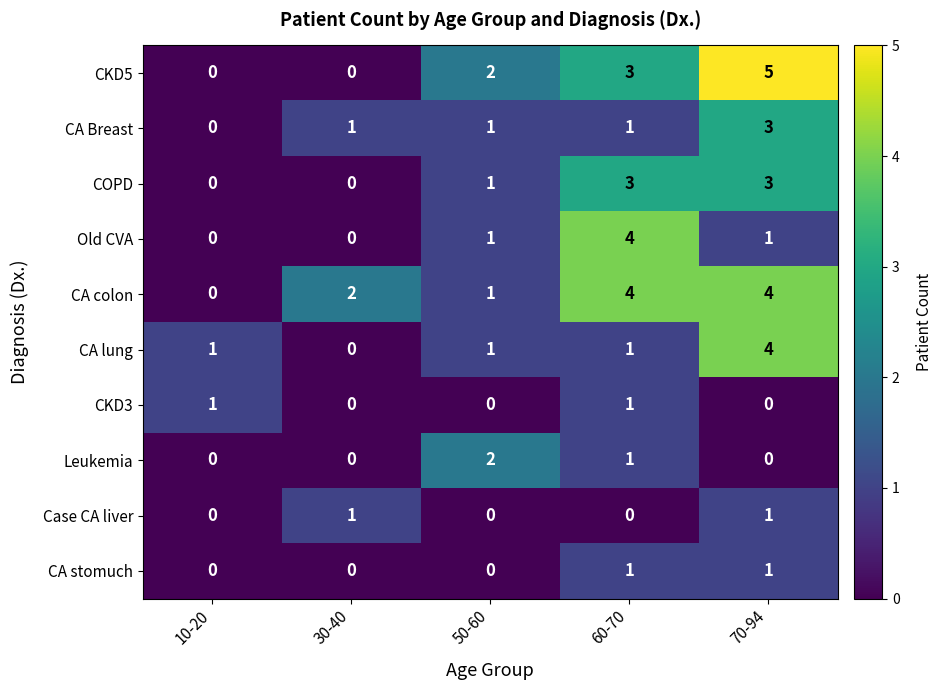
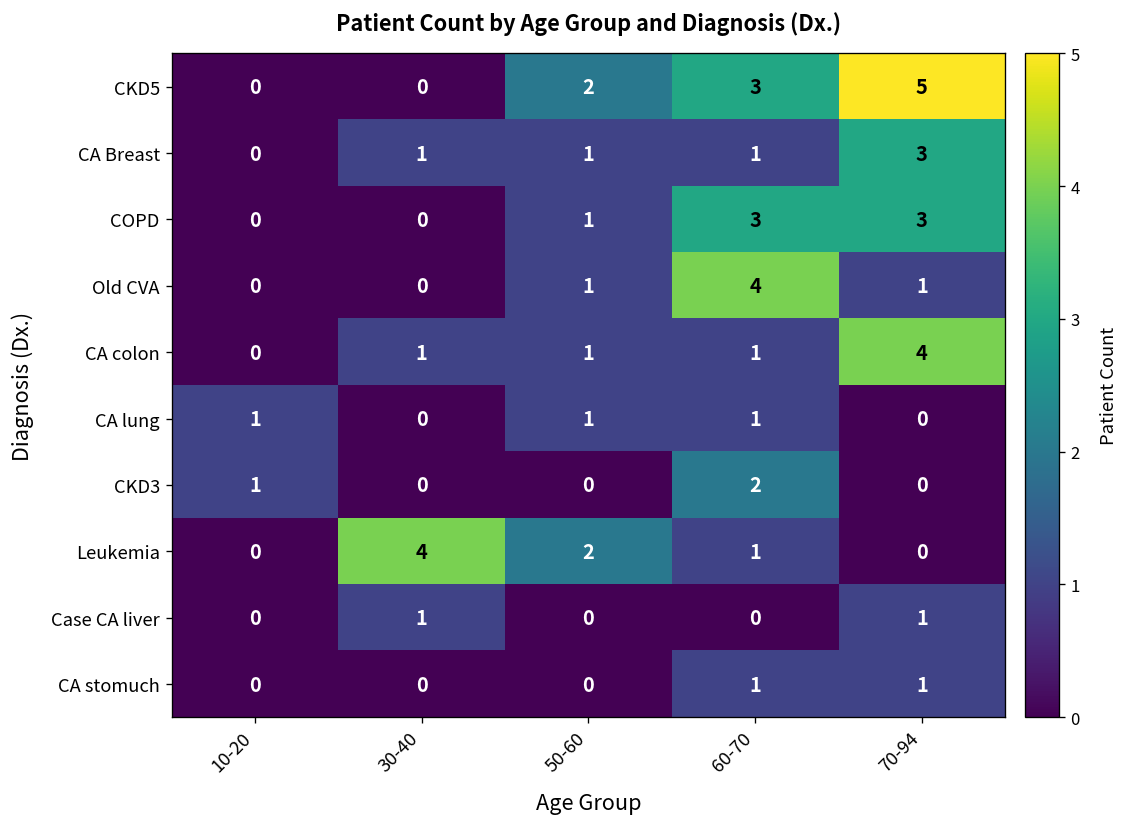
  {
    "CKD5": {
      "10-20": 0,
      "30-40": 0,
      "50-60": 2,
      "60-70": 3,
      "70-94": 5
    },
    "CA Breast": {
      "10-20": 0,
      "30-40": 1,
      "50-60": 1,
      "60-70": 1,
      "70-94": 3
    },
    "COPD": {
      "10-20": 0,
      "30-40": 0,
      "50-60": 1,
      "60-70": 3,
      "70-94": 3
    },
    "Old CVA": {
      "10-20": 0,
      "30-40": 0,
      "50-60": 1,
      "60-70": 4,
      "70-94": 1
    },
    "CA colon": {
      "10-20": 0,
-     "30-40": 2,
+     "30-40": 1,
      "50-60": 1,
-     "60-70": 4,
+     "60-70": 1,
      "70-94": 4
    },
    "CA lung": {
      "10-20": 1,
      "30-40": 0,
      "50-60": 1,
      "60-70": 1,
-     "70-94": 4
+     "70-94": 0
    },
    "CKD3": {
      "10-20": 1,
      "30-40": 0,
      "50-60": 0,
-     "60-70": 1,
+     "60-70": 2,
      "70-94": 0
    },
    "Leukemia": {
      "10-20": 0,
-     "30-40": 0,
+     "30-40": 4,
      "50-60": 2,
      "60-70": 1,
      "70-94": 0
    },
    "Case CA liver": {
      "10-20": 0,
      "30-40": 1,
      "50-60": 0,
      "60-70": 0,
      "70-94": 1
    },
    "CA stomuch": {
      "10-20": 0,
      "30-40": 0,
      "50-60": 0,
      "60-70": 1,
      "70-94": 1
    }
  }
